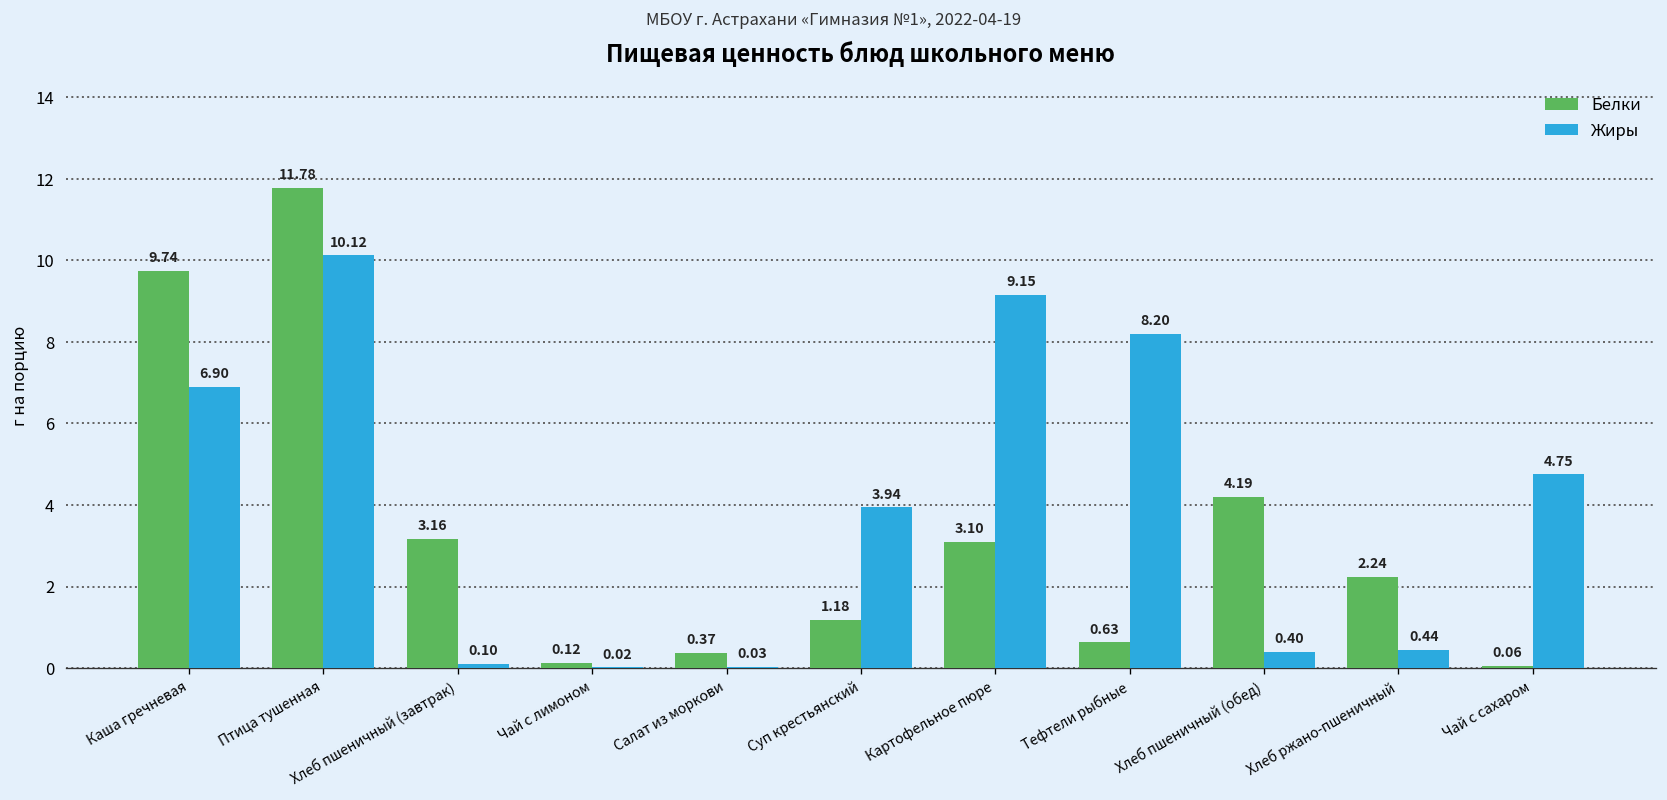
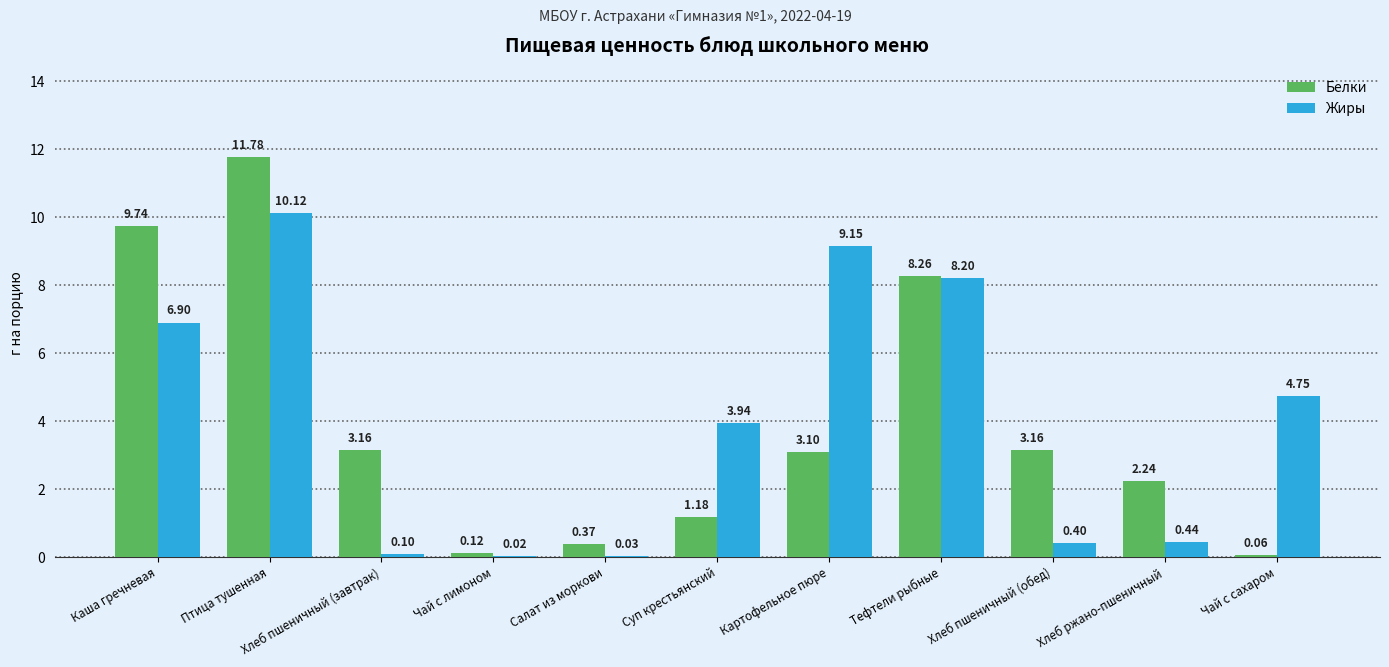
  {
    "Белки": {
      "Каша гречневая": 9.74,
      "Птица тушенная": 11.78,
      "Хлеб пшеничный (завтрак)": 3.16,
      "Чай с лимоном": 0.12,
      "Салат из моркови": 0.37,
      "Суп крестьянский": 1.18,
      "Картофельное пюре": 3.10,
-     "Тефтели рыбные": 0.63,
-     "Хлеб пшеничный (обед)": 4.19,
+     "Тефтели рыбные": 8.26,
+     "Хлеб пшеничный (обед)": 3.16,
      "Хлеб ржано-пшеничный": 2.24,
      "Чай с сахаром": 0.06
    },
    "Жиры": {
      "Каша гречневая": 6.90,
      "Птица тушенная": 10.12,
      "Хлеб пшеничный (завтрак)": 0.10,
      "Чай с лимоном": 0.02,
      "Салат из моркови": 0.03,
      "Суп крестьянский": 3.94,
      "Картофельное пюре": 9.15,
      "Тефтели рыбные": 8.20,
      "Хлеб пшеничный (обед)": 0.40,
      "Хлеб ржано-пшеничный": 0.44,
      "Чай с сахаром": 4.75
    }
  }
